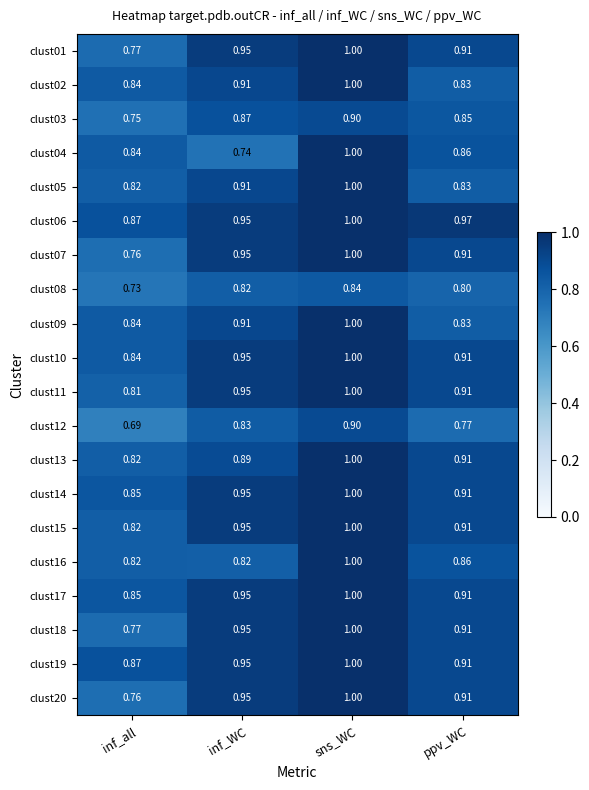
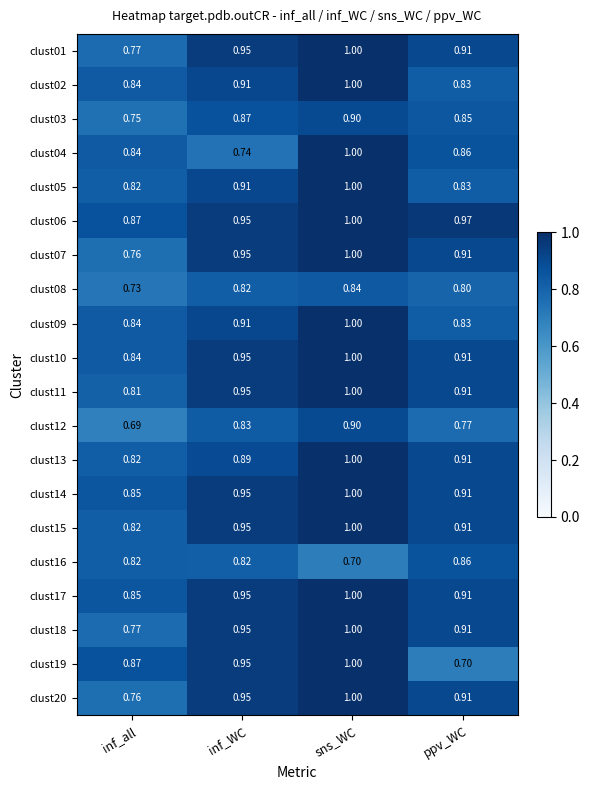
  {
    "clust01": {
      "inf_all": 0.77,
      "inf_WC": 0.95,
      "sns_WC": 1.00,
      "ppv_WC": 0.91
    },
    "clust02": {
      "inf_all": 0.84,
      "inf_WC": 0.91,
      "sns_WC": 1.00,
      "ppv_WC": 0.83
    },
    "clust03": {
      "inf_all": 0.75,
      "inf_WC": 0.87,
      "sns_WC": 0.90,
      "ppv_WC": 0.85
    },
    "clust04": {
      "inf_all": 0.84,
      "inf_WC": 0.74,
      "sns_WC": 1.00,
      "ppv_WC": 0.86
    },
    "clust05": {
      "inf_all": 0.82,
      "inf_WC": 0.91,
      "sns_WC": 1.00,
      "ppv_WC": 0.83
    },
    "clust06": {
      "inf_all": 0.87,
      "inf_WC": 0.95,
      "sns_WC": 1.00,
      "ppv_WC": 0.97
    },
    "clust07": {
      "inf_all": 0.76,
      "inf_WC": 0.95,
      "sns_WC": 1.00,
      "ppv_WC": 0.91
    },
    "clust08": {
      "inf_all": 0.73,
      "inf_WC": 0.82,
      "sns_WC": 0.84,
      "ppv_WC": 0.80
    },
    "clust09": {
      "inf_all": 0.84,
      "inf_WC": 0.91,
      "sns_WC": 1.00,
      "ppv_WC": 0.83
    },
    "clust10": {
      "inf_all": 0.84,
      "inf_WC": 0.95,
      "sns_WC": 1.00,
      "ppv_WC": 0.91
    },
    "clust11": {
      "inf_all": 0.81,
      "inf_WC": 0.95,
      "sns_WC": 1.00,
      "ppv_WC": 0.91
    },
    "clust12": {
      "inf_all": 0.69,
      "inf_WC": 0.83,
      "sns_WC": 0.90,
      "ppv_WC": 0.77
    },
    "clust13": {
      "inf_all": 0.82,
      "inf_WC": 0.89,
      "sns_WC": 1.00,
      "ppv_WC": 0.91
    },
    "clust14": {
      "inf_all": 0.85,
      "inf_WC": 0.95,
      "sns_WC": 1.00,
      "ppv_WC": 0.91
    },
    "clust15": {
      "inf_all": 0.82,
      "inf_WC": 0.95,
      "sns_WC": 1.00,
      "ppv_WC": 0.91
    },
    "clust16": {
      "inf_all": 0.82,
      "inf_WC": 0.82,
-     "sns_WC": 1.00,
+     "sns_WC": 0.70,
      "ppv_WC": 0.86
    },
    "clust17": {
      "inf_all": 0.85,
      "inf_WC": 0.95,
      "sns_WC": 1.00,
      "ppv_WC": 0.91
    },
    "clust18": {
      "inf_all": 0.77,
      "inf_WC": 0.95,
      "sns_WC": 1.00,
      "ppv_WC": 0.91
    },
    "clust19": {
      "inf_all": 0.87,
      "inf_WC": 0.95,
      "sns_WC": 1.00,
-     "ppv_WC": 0.91
+     "ppv_WC": 0.70
    },
    "clust20": {
      "inf_all": 0.76,
      "inf_WC": 0.95,
      "sns_WC": 1.00,
      "ppv_WC": 0.91
    }
  }
